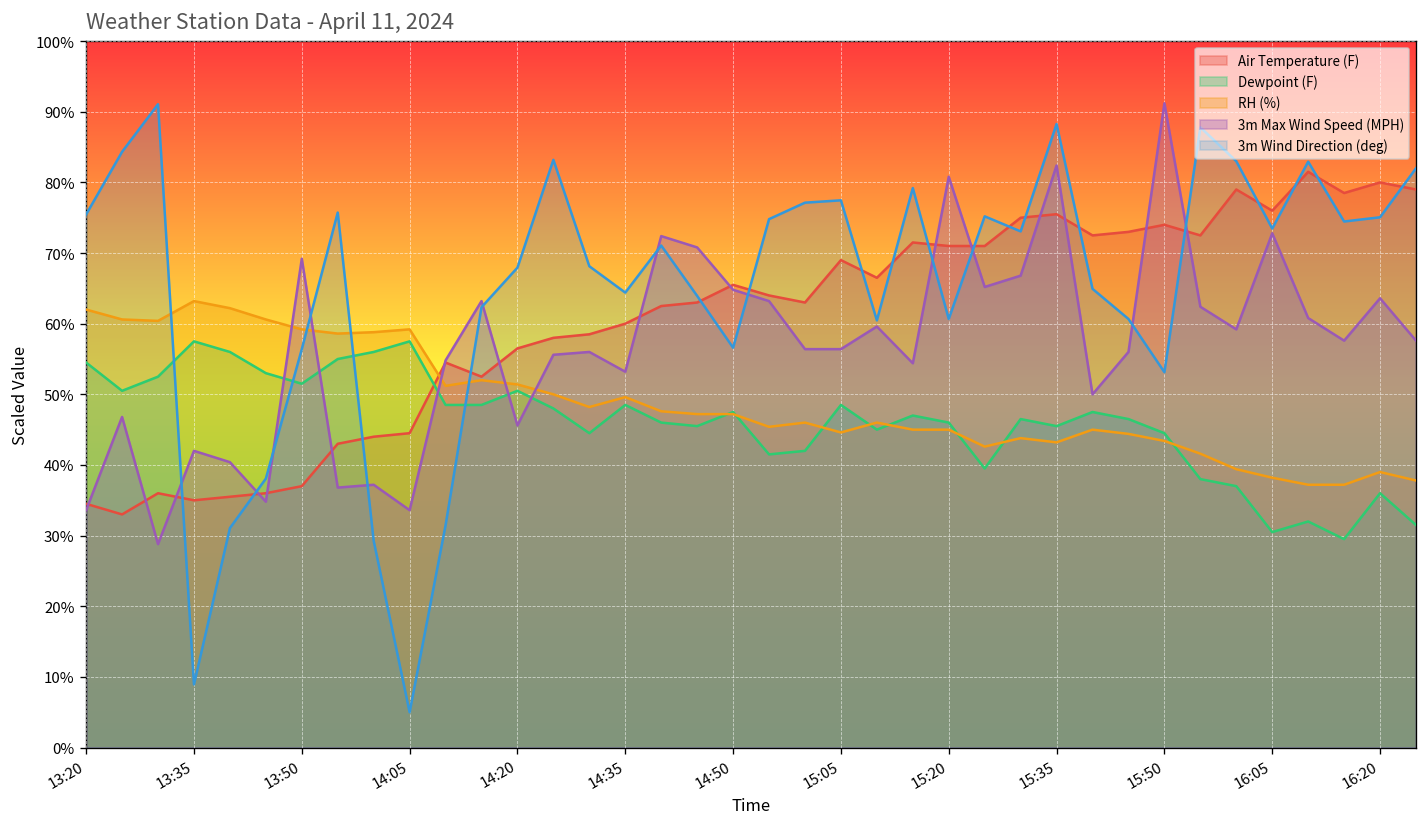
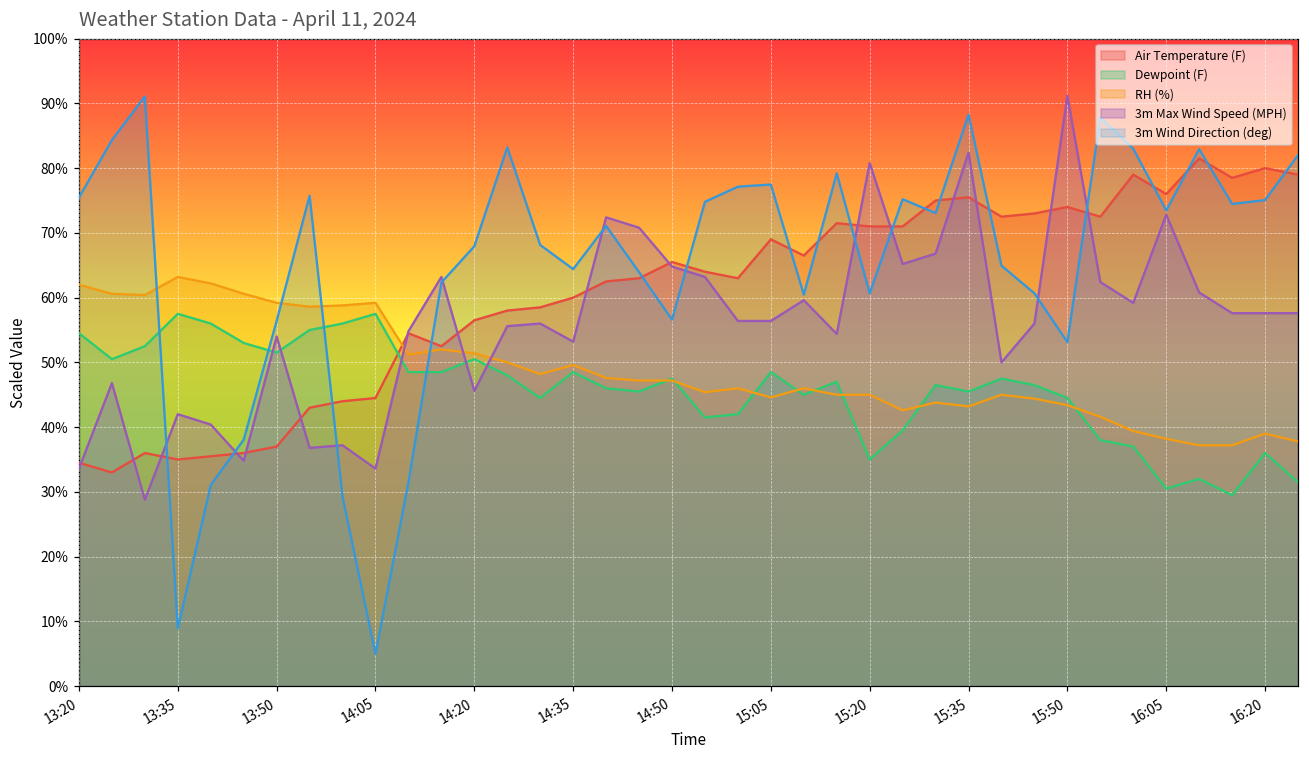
  {
    "Dewpoint (F)": {
      "13:20": "54%",
      "13:35": "57%",
      "13:50": "52%",
      "14:05": "57%",
      "14:20": "51%",
      "14:35": "49%",
      "15:05": "49%",
-     "15:20": "46%",
+     "15:20": "35%",
      "15:35": "46%",
      "15:50": "44%",
      "16:05": "31%",
      "16:20": "36%"
    },
    "3m Max Wind Speed (MPH)": {
      "13:20": "34%",
      "13:35": "42%",
-     "13:50": "69%",
+     "13:50": "54%",
      "14:05": "34%",
      "14:20": "46%",
      "14:35": "53%",
      "14:50": "65%",
      "15:05": "56%",
      "15:20": "81%",
      "15:35": "82%",
      "15:50": "91%",
      "16:05": "73%",
-     "16:20": "64%"
+     "16:20": "58%"
    },
    "3m Wind Direction (deg)": {
      "13:20": "75%",
      "13:35": "9%",
      "13:50": "56%",
      "14:05": "5%",
      "14:20": "68%",
      "14:35": "64%",
      "14:50": "57%",
      "15:05": "77%",
      "15:20": "61%",
      "15:35": "88%",
      "15:50": "53%",
      "16:05": "73%",
      "16:20": "75%"
    }
  }
